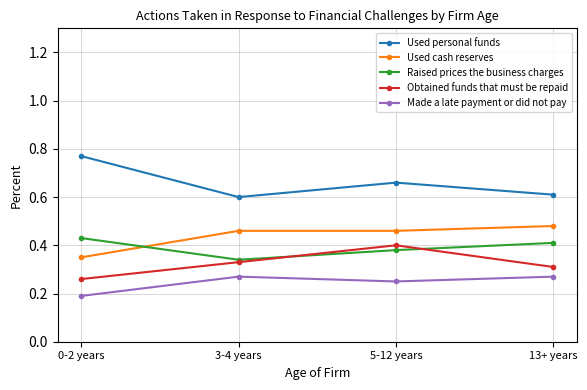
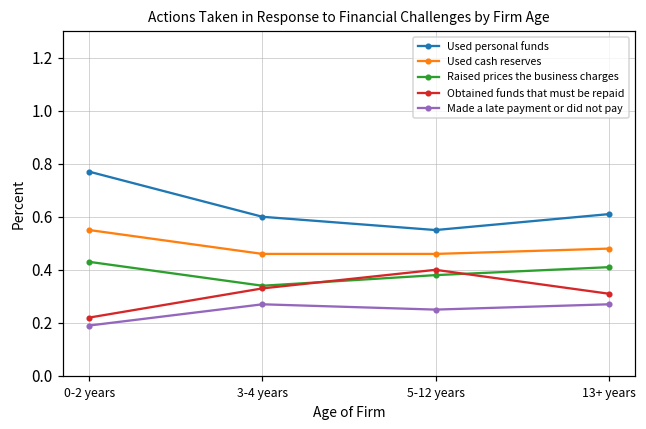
  {
    "Used personal funds": {
      "0-2 years": 0.77,
      "3-4 years": 0.60,
-     "5-12 years": 0.66,
+     "5-12 years": 0.55,
      "13+ years": 0.61
    },
    "Used cash reserves": {
-     "0-2 years": 0.35,
+     "0-2 years": 0.55,
      "3-4 years": 0.46,
      "5-12 years": 0.46,
      "13+ years": 0.48
    },
    "Raised prices the business charges": {
      "0-2 years": 0.43,
      "5-12 years": 0.38,
      "13+ years": 0.41
    },
    "Obtained funds that must be repaid": {
-     "0-2 years": 0.26,
+     "0-2 years": 0.22,
      "5-12 years": 0.40,
      "13+ years": 0.31
    },
    "Made a late payment or did not pay": {
      "0-2 years": 0.19,
      "3-4 years": 0.27,
      "5-12 years": 0.25,
      "13+ years": 0.27
    }
  }
